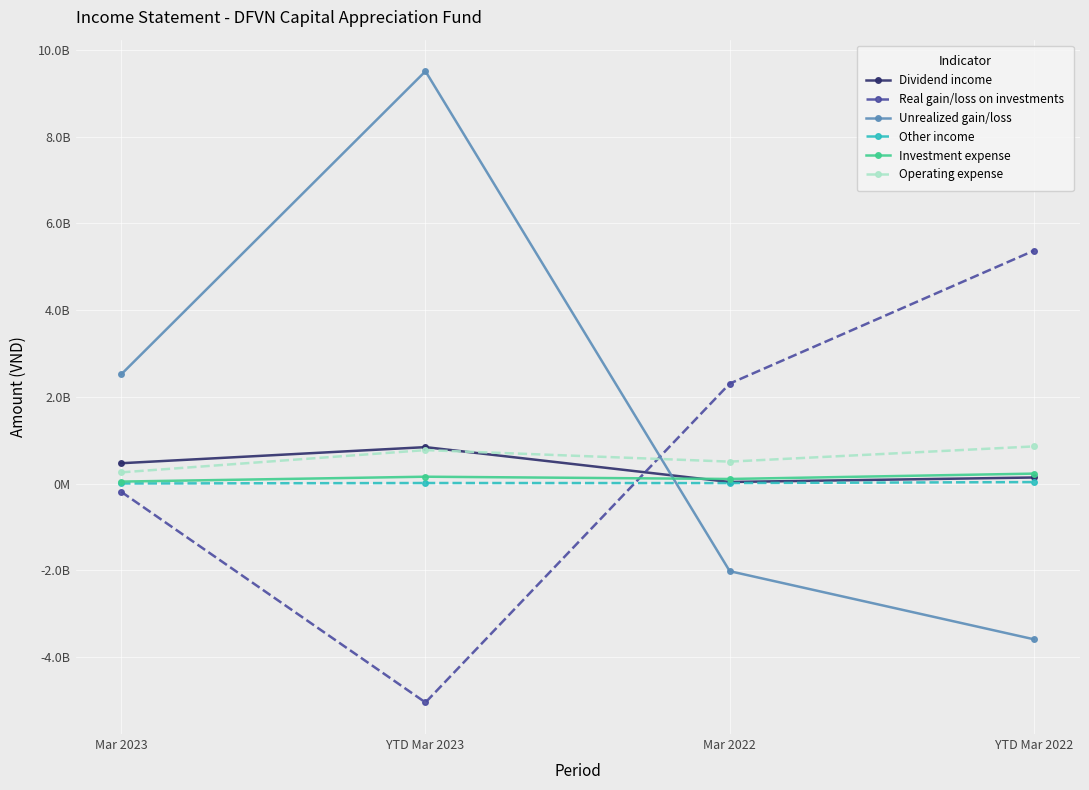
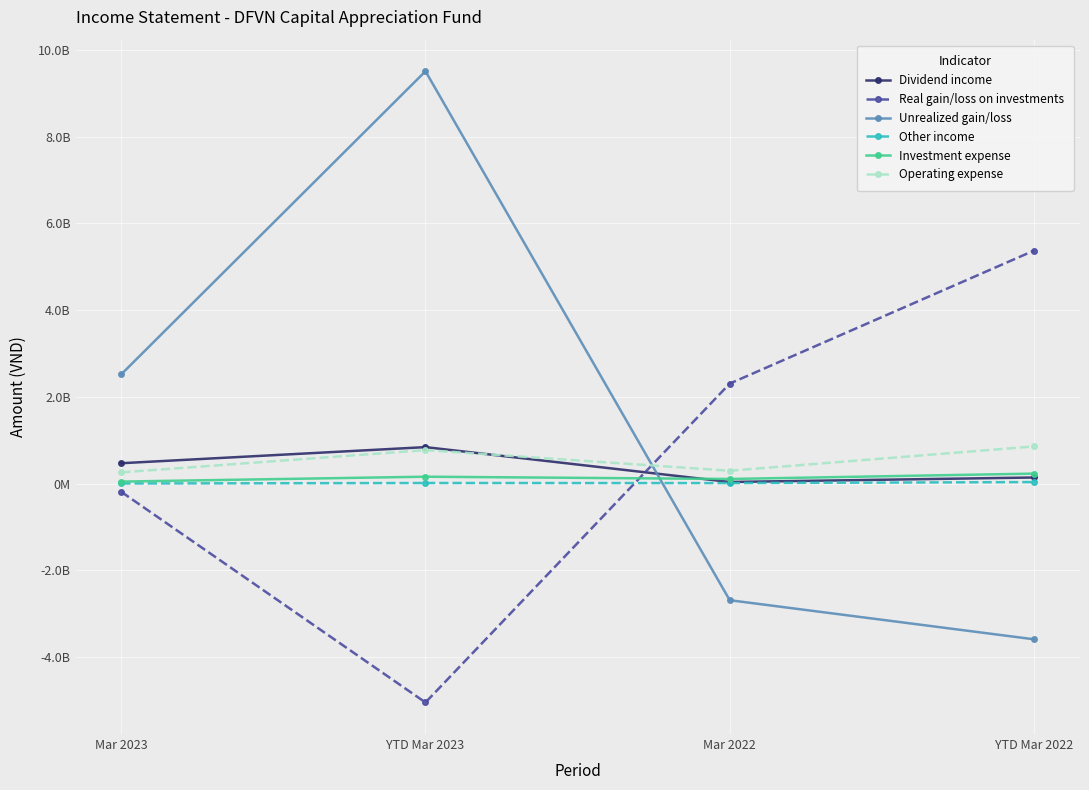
  {
    "Dividend income": {
      "Mar 2023": 500000000,
      "YTD Mar 2023": 800000000,
      "YTD Mar 2022": 100000000
    },
    "Real gain/loss on investments": {
      "Mar 2023": -200000000,
      "YTD Mar 2023": -5000000000,
      "Mar 2022": 2300000000,
      "YTD Mar 2022": 5400000000
    },
    "Unrealized gain/loss": {
      "Mar 2023": 2500000000,
      "YTD Mar 2023": 9500000000,
-     "Mar 2022": -2000000000,
+     "Mar 2022": -2700000000,
      "YTD Mar 2022": -3600000000
    },
    "Operating expense": {
      "Mar 2023": 300000000,
      "YTD Mar 2023": 800000000,
-     "Mar 2022": 500000000,
+     "Mar 2022": 300000000,
      "YTD Mar 2022": 900000000
    }
  }
